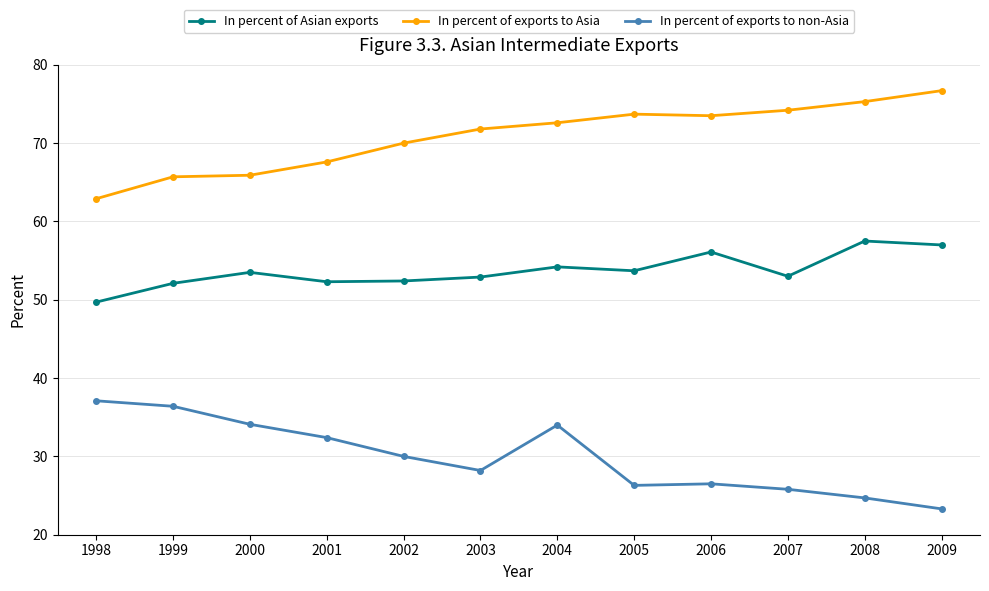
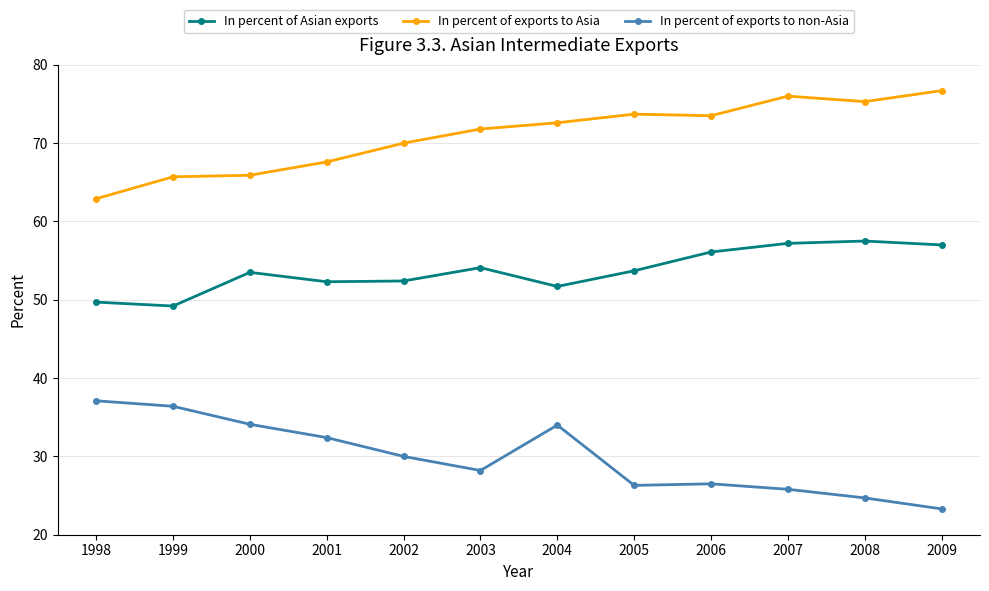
  {
    "In percent of Asian exports": {
      "1998": 50,
-     "1999": 52,
+     "1999": 49,
      "2000": 54,
      "2001": 52,
      "2002": 52,
-     "2003": 53,
-     "2004": 54,
+     "2003": 54,
+     "2004": 52,
      "2005": 54,
      "2006": 56,
-     "2007": 53,
+     "2007": 57,
      "2008": 58,
      "2009": 57
    },
    "In percent of exports to Asia": {
      "1998": 63,
      "1999": 66,
      "2000": 66,
      "2001": 68,
      "2002": 70,
      "2003": 72,
      "2004": 73,
      "2005": 74,
      "2006": 74,
-     "2007": 74,
+     "2007": 76,
      "2008": 75,
      "2009": 77
    },
    "In percent of exports to non-Asia": {
      "1998": 37,
      "1999": 36,
      "2000": 34,
      "2001": 32,
      "2002": 30,
      "2003": 28,
      "2004": 34,
      "2005": 26,
      "2006": 27,
      "2007": 26,
      "2008": 25,
      "2009": 23
    }
  }
